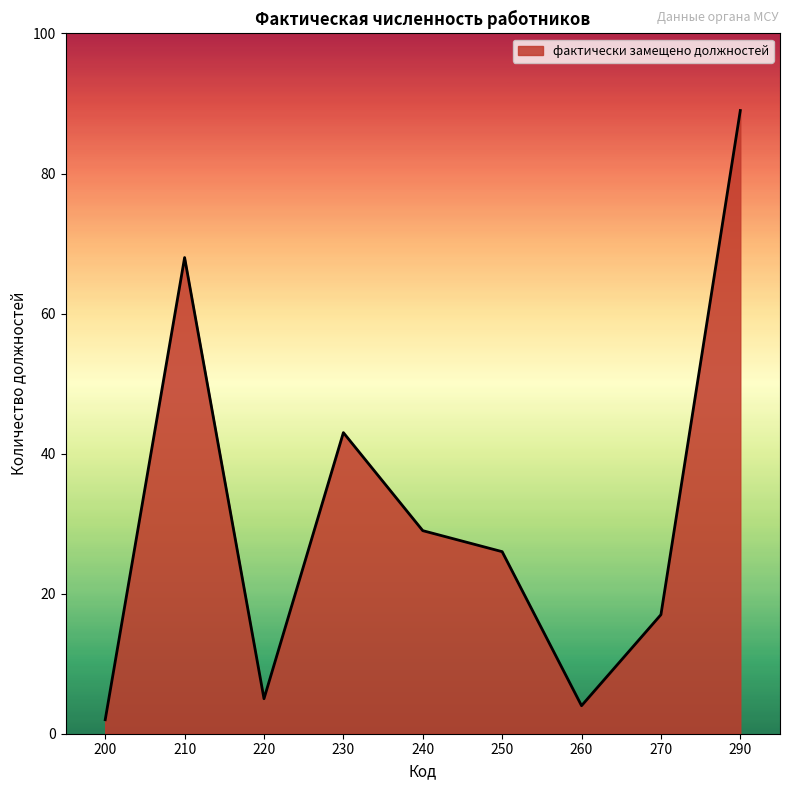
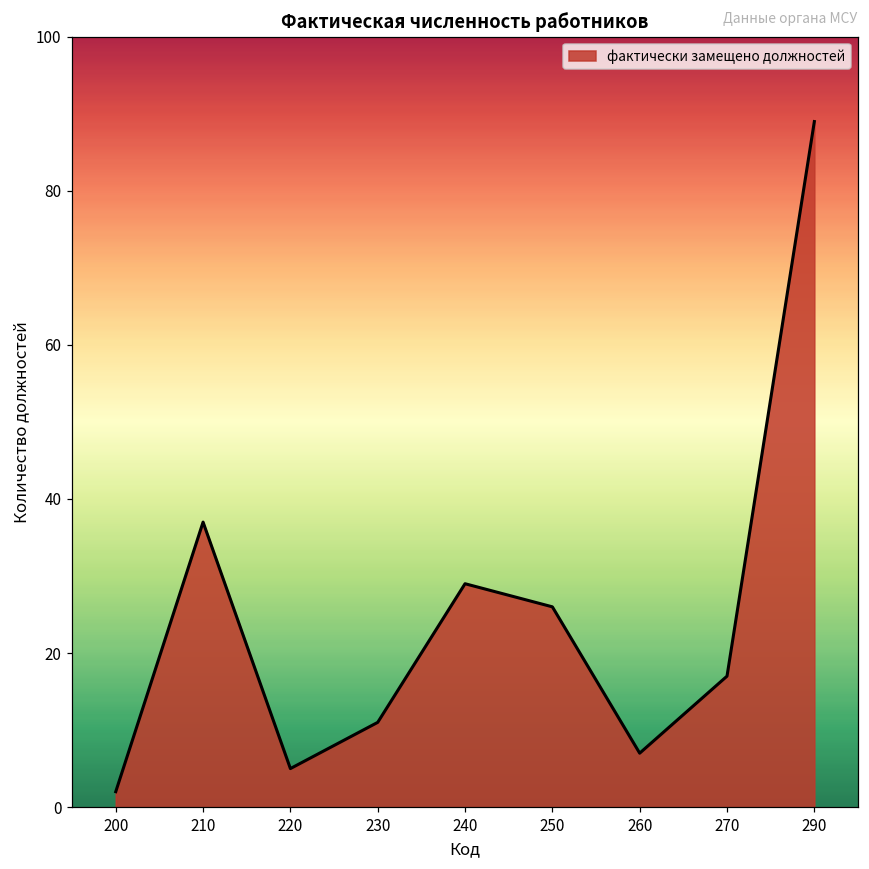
  {
    "200": 2,
-   "210": 68,
+   "210": 37,
    "220": 5,
-   "230": 43,
+   "230": 11,
    "240": 29,
    "250": 26,
-   "260": 4,
+   "260": 7,
    "270": 17,
    "290": 89
  }
